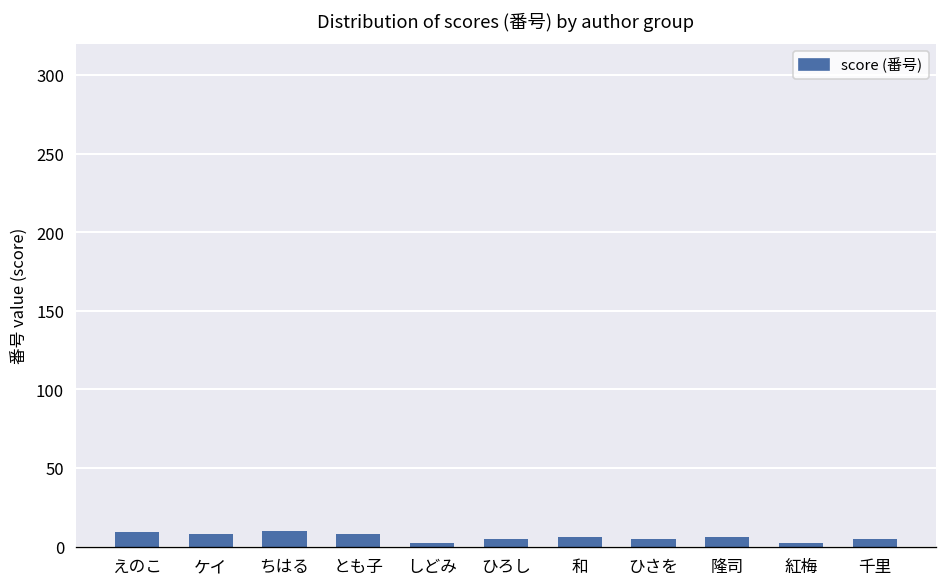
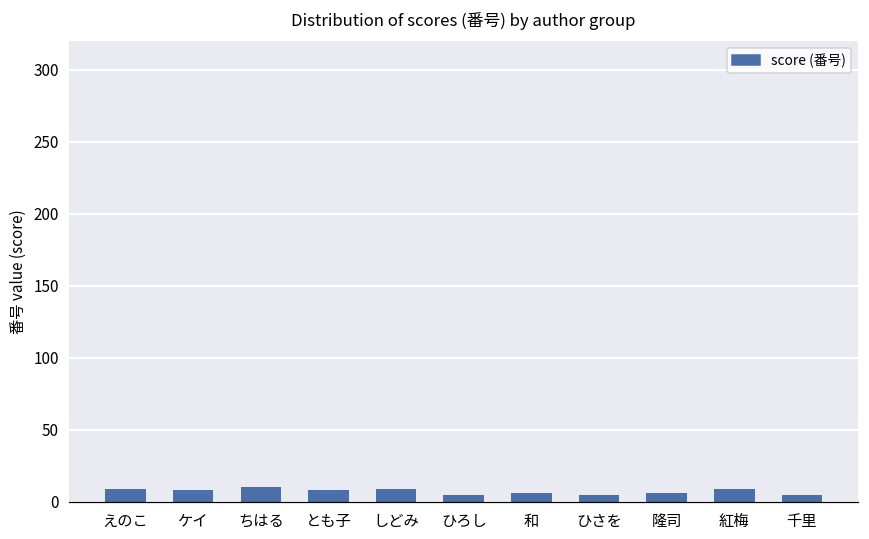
  {
    "えのこ": 9,
    "ケイ": 8,
    "ちはる": 10,
    "とも子": 8,
-   "しどみ": 2,
+   "しどみ": 9,
    "ひろし": 5,
    "和": 6,
    "ひさを": 5,
    "隆司": 6,
-   "紅梅": 2,
+   "紅梅": 9,
    "千里": 5
  }
